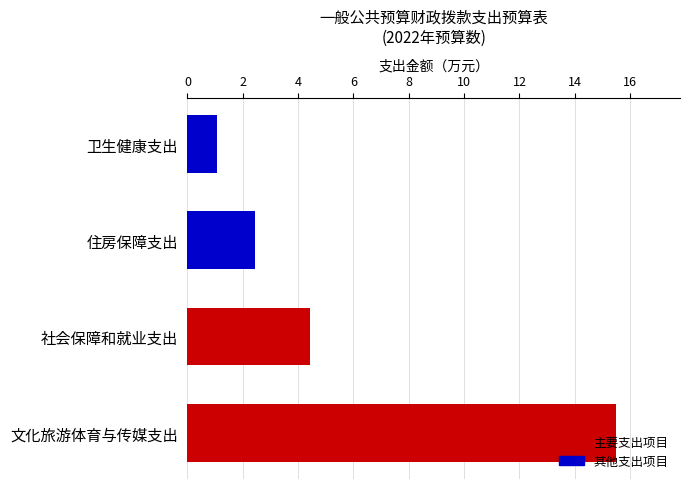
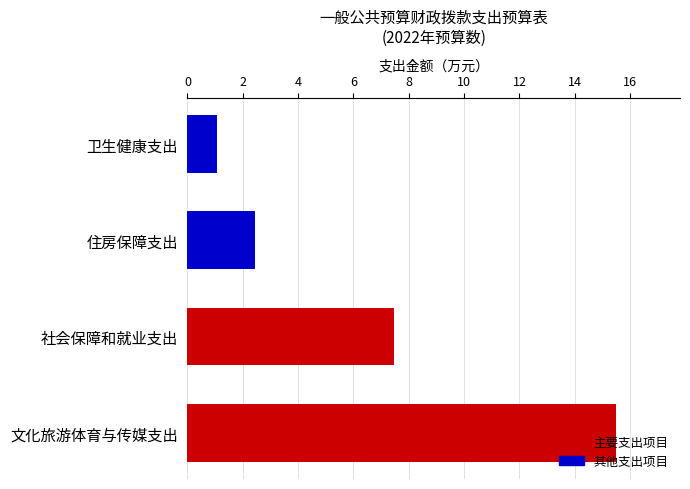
  {
    "卫生健康支出": 1.1,
    "住房保障支出": 2.5,
-   "社会保障和就业支出": 4.4,
+   "社会保障和就业支出": 7.5,
    "文化旅游体育与传媒支出": 15.5
  }
